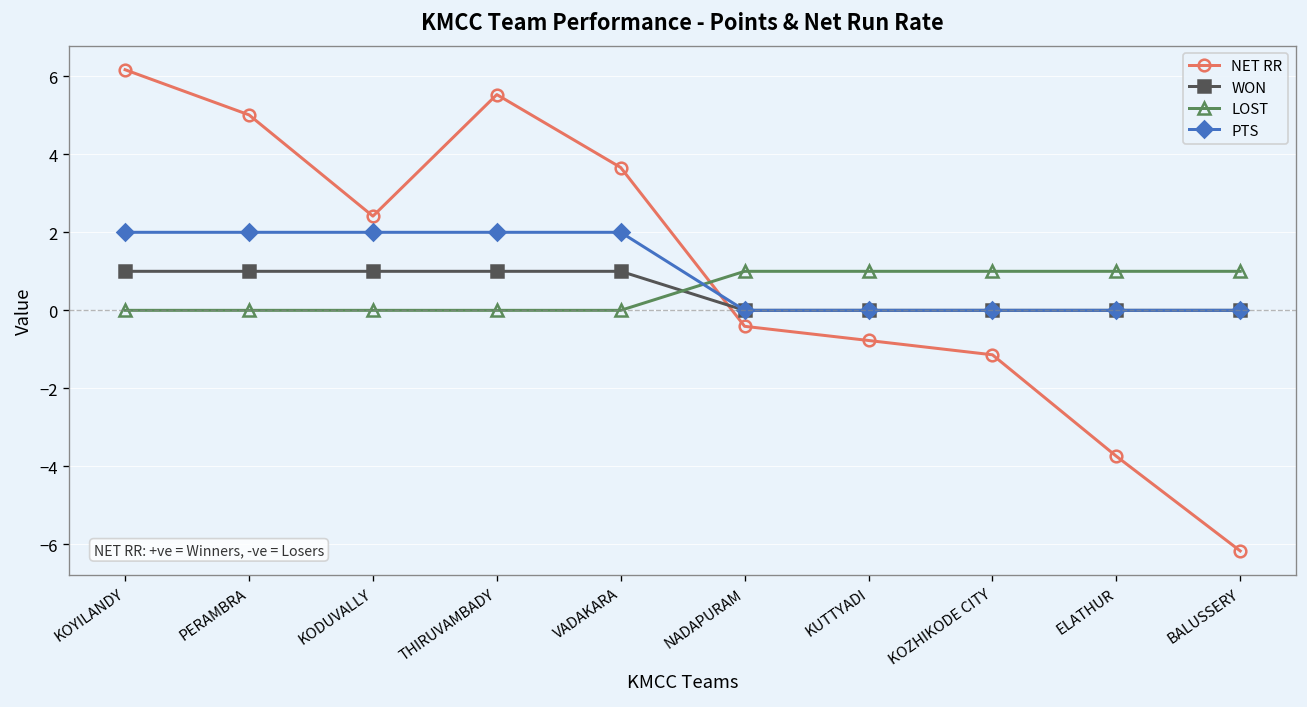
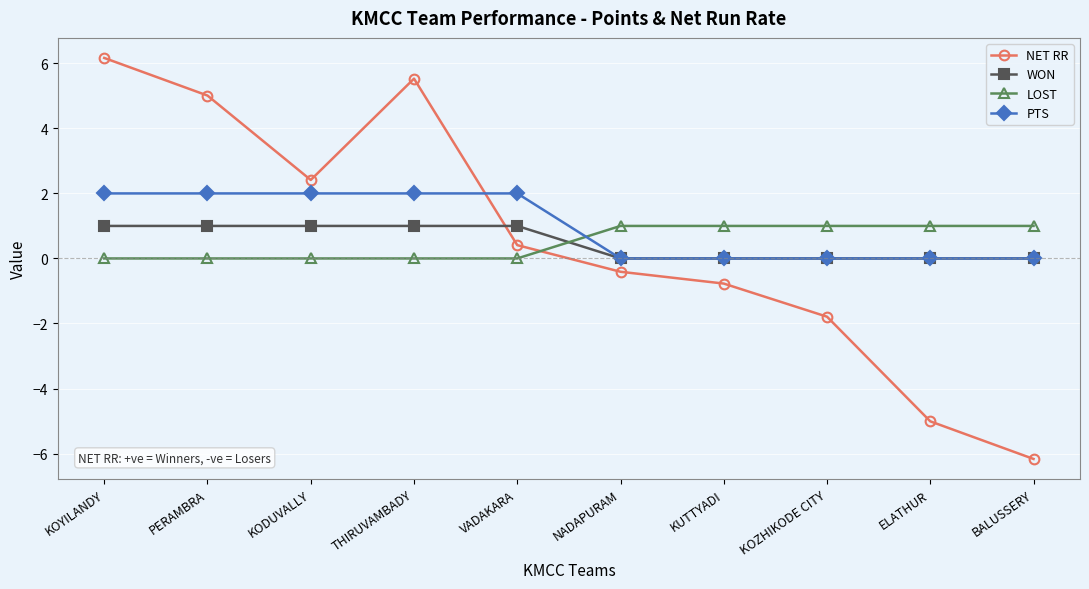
  {
    "NET RR": {
      "KOYILANDY": 6.2,
      "PERAMBRA": 5.0,
      "KODUVALLY": 2.4,
      "THIRUVAMBADY": 5.5,
-     "VADAKARA": 3.7,
+     "VADAKARA": 0.4,
      "NADAPURAM": -0.4,
      "KUTTYADI": -0.8,
-     "KOZHIKODE CITY": -1.1,
-     "ELATHUR": -3.7,
+     "KOZHIKODE CITY": -1.8,
+     "ELATHUR": -5.0,
      "BALUSSERY": -6.2
    },
    "PTS": {
      "KOYILANDY": 2.0,
      "PERAMBRA": 2.0,
      "KODUVALLY": 2.0,
      "THIRUVAMBADY": 2.0,
      "VADAKARA": 2.0
    }
  }
